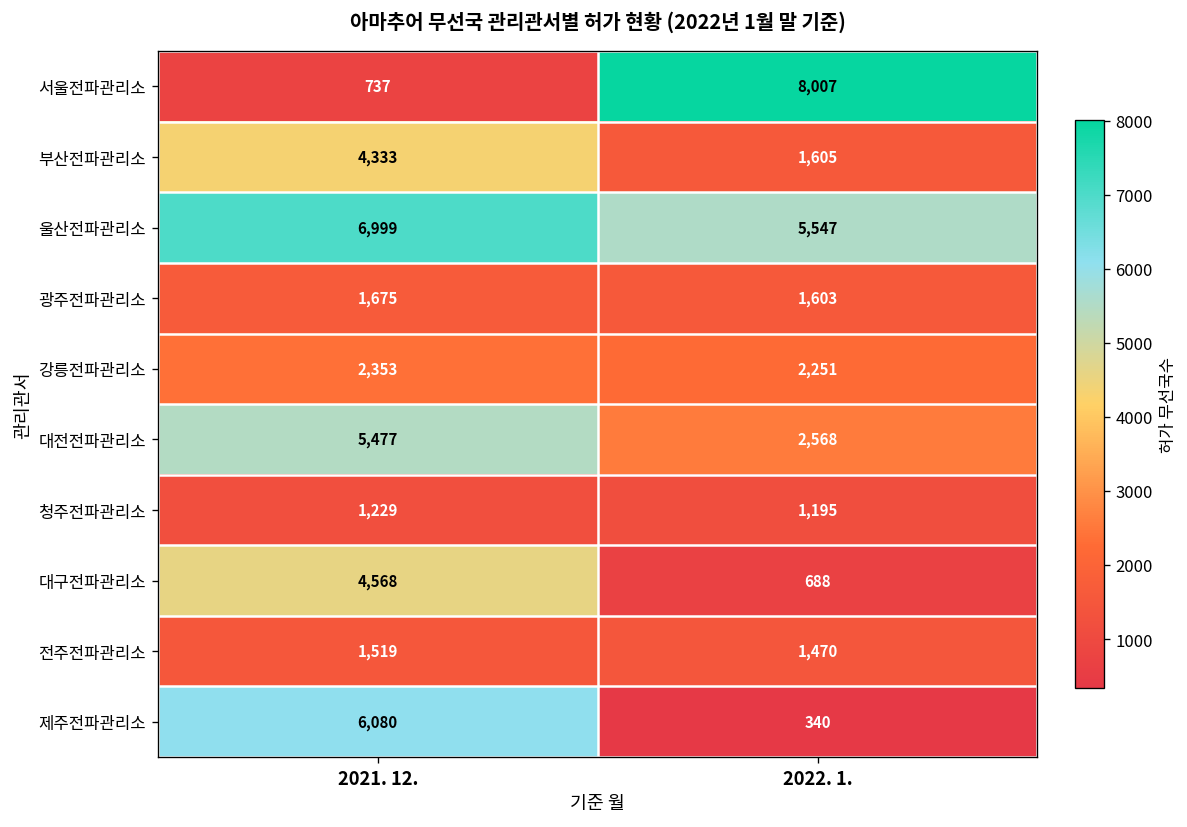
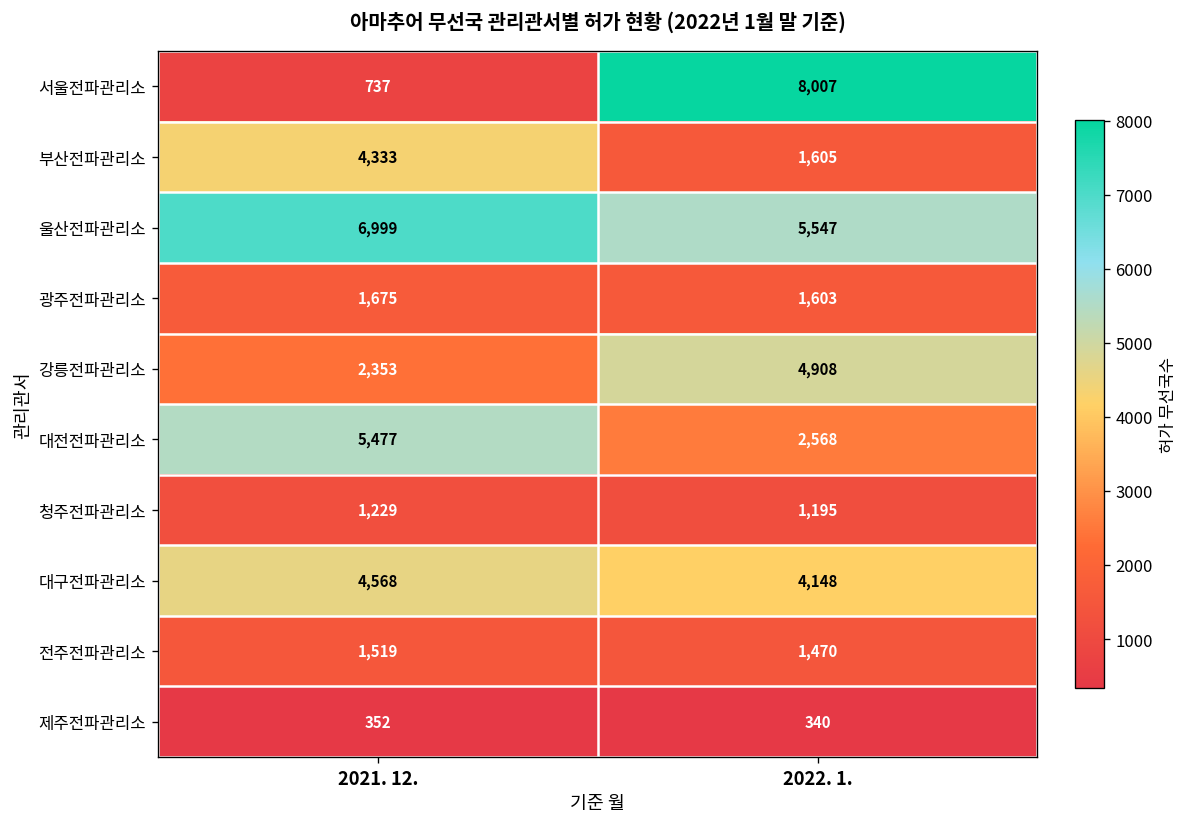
  {
    "서울전파관리소": {
      "2021. 12.": "737",
      "2022. 1.": "8,007"
    },
    "부산전파관리소": {
      "2021. 12.": "4,333",
      "2022. 1.": "1,605"
    },
    "울산전파관리소": {
      "2021. 12.": "6,999",
      "2022. 1.": "5,547"
    },
    "광주전파관리소": {
      "2021. 12.": "1,675",
      "2022. 1.": "1,603"
    },
    "강릉전파관리소": {
      "2021. 12.": "2,353",
-     "2022. 1.": "2,251"
+     "2022. 1.": "4,908"
    },
    "대전전파관리소": {
      "2021. 12.": "5,477",
      "2022. 1.": "2,568"
    },
    "청주전파관리소": {
      "2021. 12.": "1,229",
      "2022. 1.": "1,195"
    },
    "대구전파관리소": {
      "2021. 12.": "4,568",
-     "2022. 1.": "688"
+     "2022. 1.": "4,148"
    },
    "전주전파관리소": {
      "2021. 12.": "1,519",
      "2022. 1.": "1,470"
    },
    "제주전파관리소": {
-     "2021. 12.": "6,080",
+     "2021. 12.": "352",
      "2022. 1.": "340"
    }
  }
